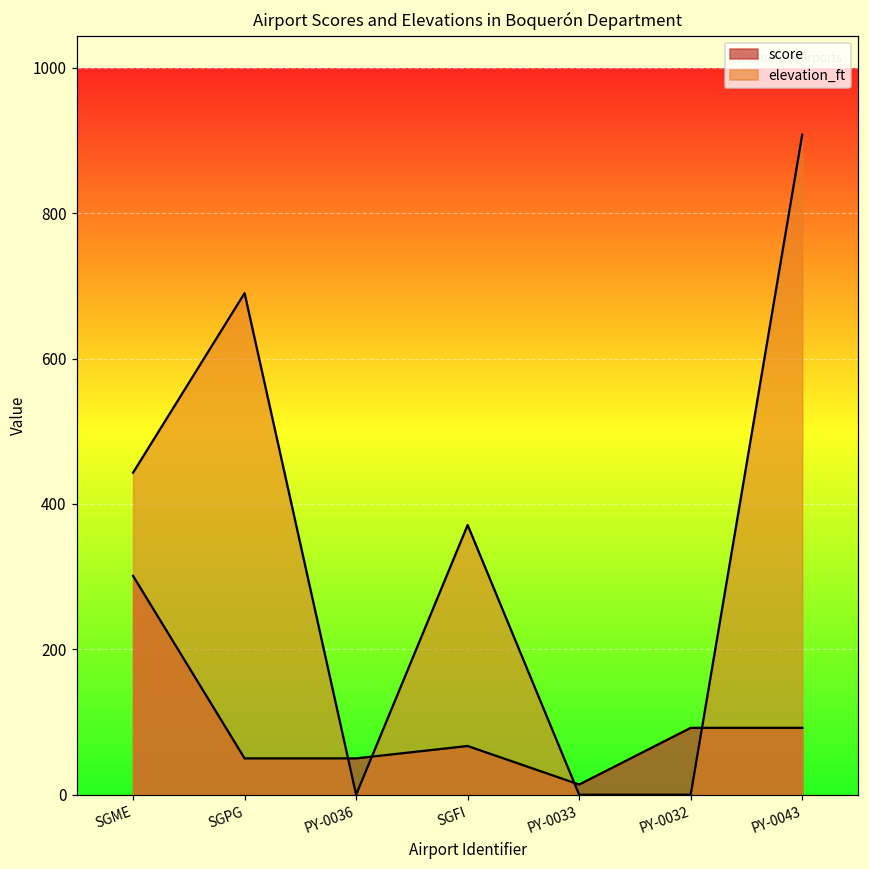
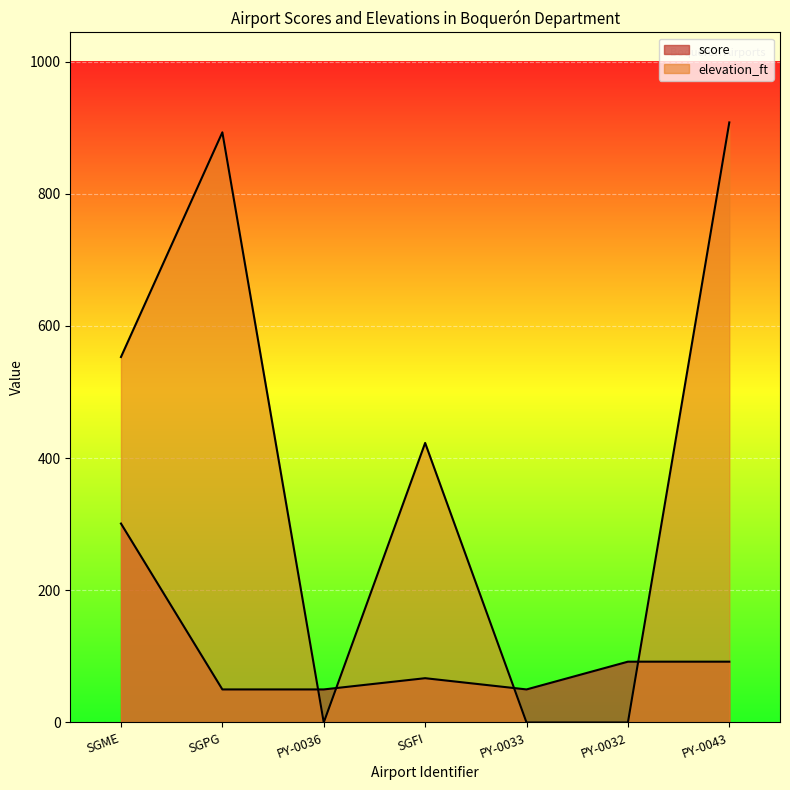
  {
    "score": {
      "SGME": 300,
      "SGPG": 50,
      "PY-0036": 50,
      "SGFI": 70,
-     "PY-0033": 10,
+     "PY-0033": 50,
      "PY-0032": 90,
      "PY-0043": 90
    },
    "elevation_ft": {
-     "SGME": 440,
-     "SGPG": 690,
+     "SGME": 550,
+     "SGPG": 890,
      "PY-0036": 0,
-     "SGFI": 370,
+     "SGFI": 420,
      "PY-0033": 0,
      "PY-0032": 0,
      "PY-0043": 910
    }
  }
